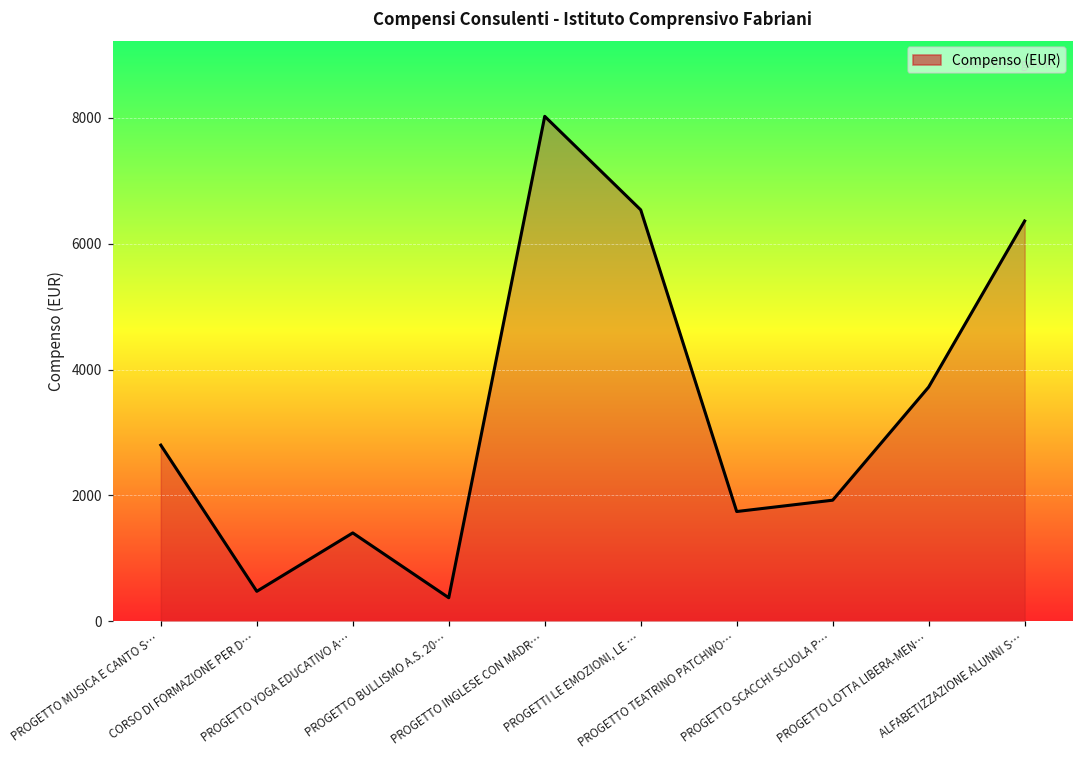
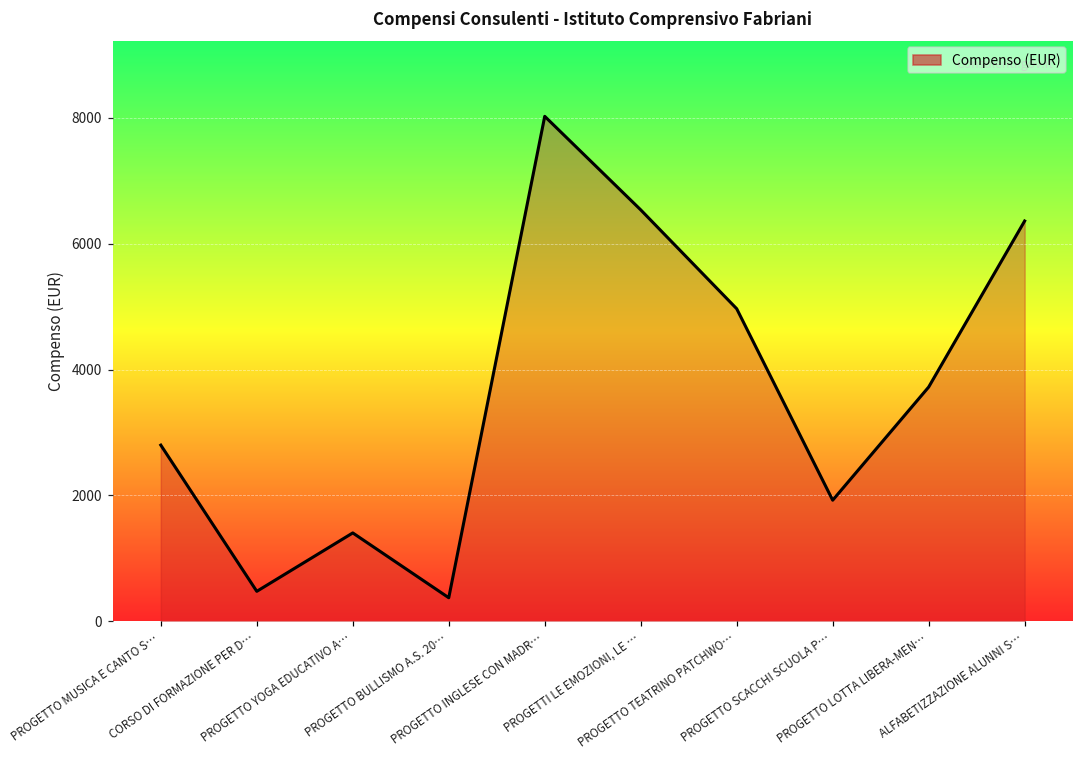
  {
    "PROGETTO MUSICA E CANTO S…": 2800,
    "CORSO DI FORMAZIONE PER D…": 500,
    "PROGETTO YOGA EDUCATIVO A…": 1400,
    "PROGETTO BULLISMO A.S. 20…": 400,
    "PROGETTO INGLESE CON MADR…": 8000,
    "PROGETTI LE EMOZIONI, LE …": 6500,
-   "PROGETTO TEATRINO PATCHWO…": 1700,
+   "PROGETTO TEATRINO PATCHWO…": 5000,
    "PROGETTO SCACCHI SCUOLA P…": 1900,
    "PROGETTO LOTTA LIBERA-MEN…": 3700,
    "ALFABETIZZAZIONE ALUNNI S…": 6400
  }
